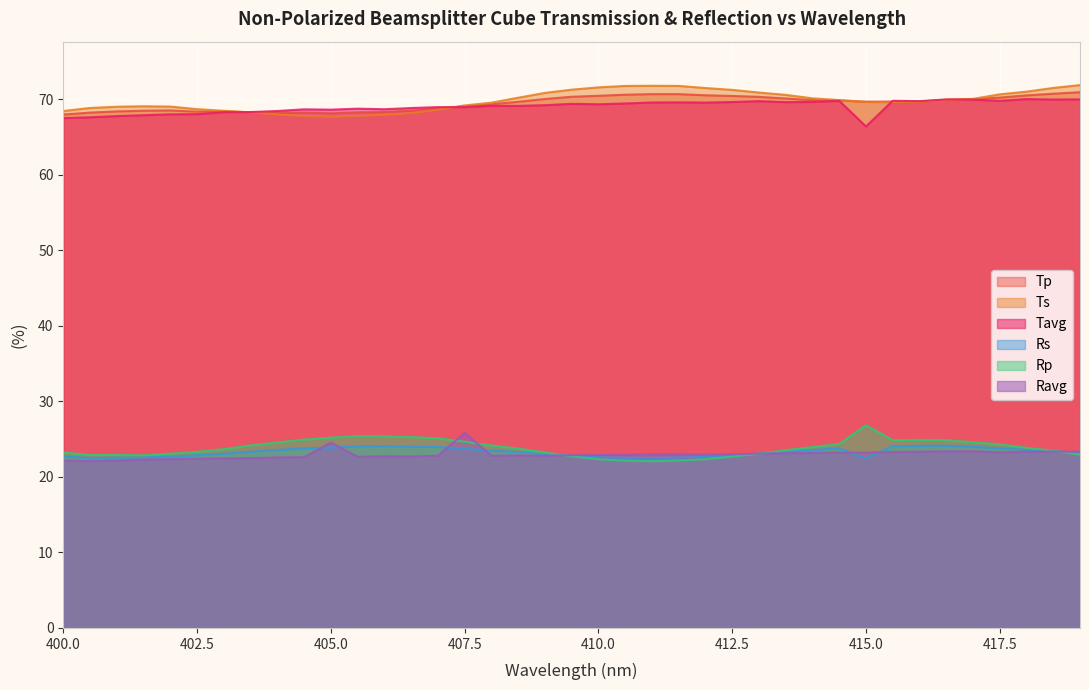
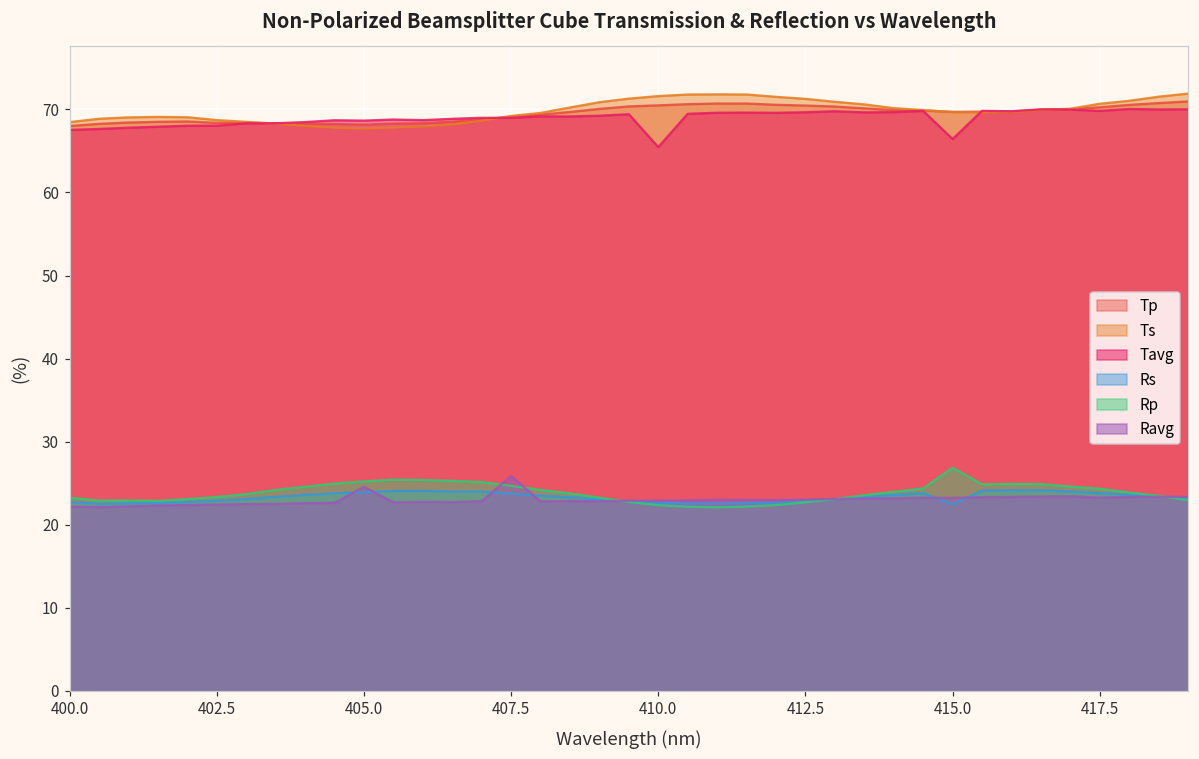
  {
    "Tavg": {
      "400.0": 68,
      "405.0": 69,
-     "410.0": 69,
+     "410.0": 65,
      "412.5": 70,
      "415.0": 66,
      "417.5": 70
    },
    "Rs": {
      "400.0": 23,
      "402.5": 23,
      "405.0": 24,
      "407.5": 24,
      "415.0": 22,
      "417.5": 24
    },
    "Rp": {
      "400.0": 23,
      "402.5": 23,
      "405.0": 25,
      "407.5": 25,
      "415.0": 27,
      "417.5": 24
    },
    "Ravg": {
      "400.0": 22,
      "402.5": 22,
      "405.0": 25,
      "407.5": 26,
      "415.0": 23,
      "417.5": 23
    }
  }
